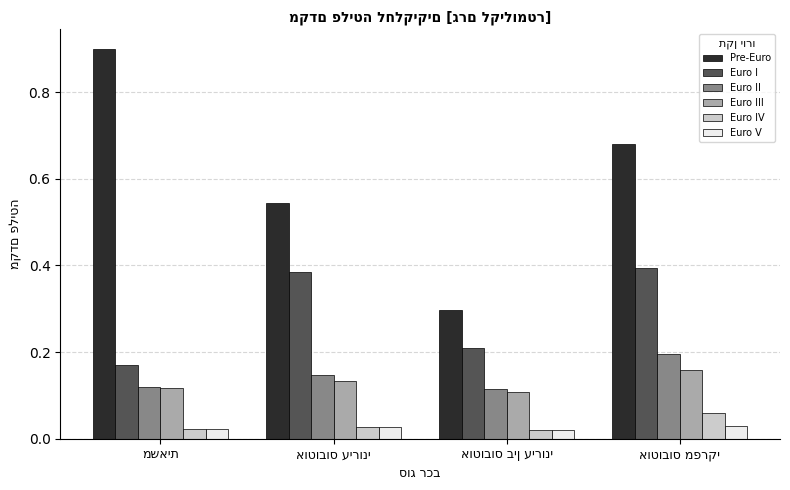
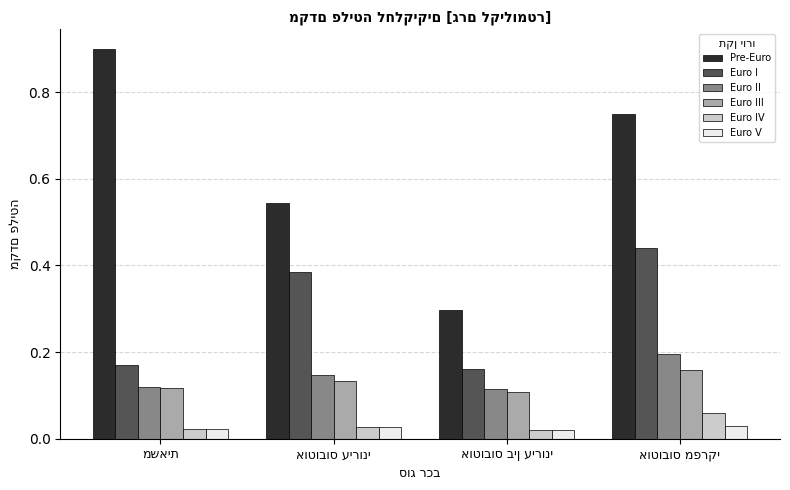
  {
    "Pre-Euro": {
      "משאית": 0.90,
      "אוטובוס עירוני": 0.54,
      "אוטובוס בין עירוני": 0.30,
-     "אוטובוס מפרקי": 0.68
+     "אוטובוס מפרקי": 0.75
    },
    "Euro I": {
      "משאית": 0.17,
      "אוטובוס עירוני": 0.39,
-     "אוטובוס בין עירוני": 0.21,
-     "אוטובוס מפרקי": 0.39
+     "אוטובוס בין עירוני": 0.16,
+     "אוטובוס מפרקי": 0.44
    }
  }
